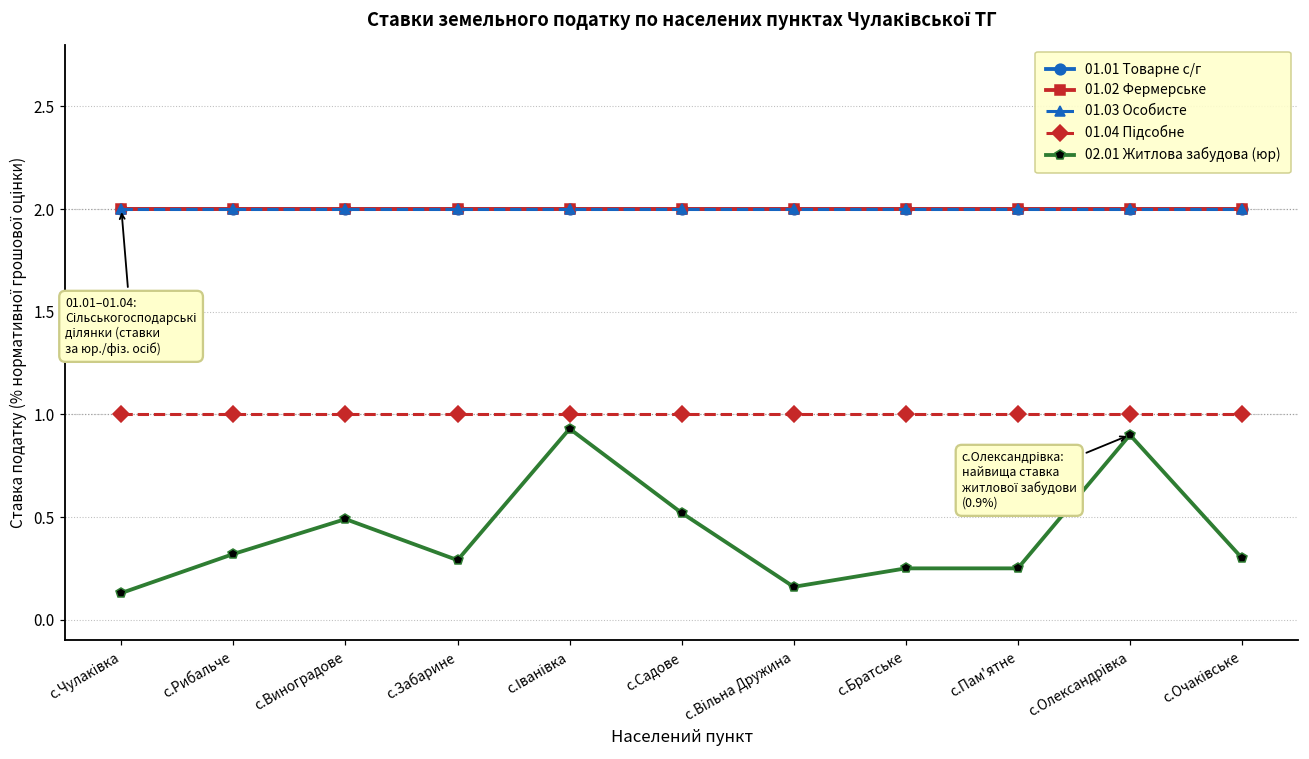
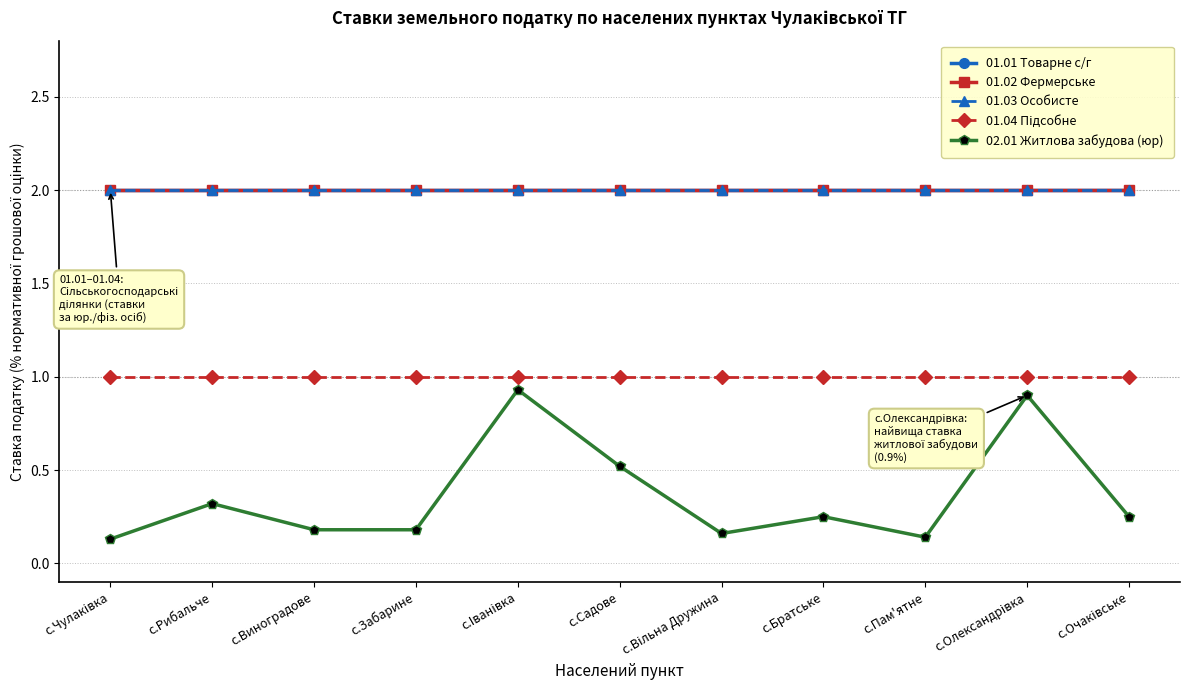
  {
    "01.03 Особисте": {
      "с.Рибальче": 2.00,
      "с.Виноградове": 2.00,
      "с.Забарине": 2.00,
      "с.Іванівка": 2.00,
      "с.Садове": 2.00,
      "с.Вільна Дружина": 2.00,
      "с.Братське": 2.00,
      "с.Пам'ятне": 2.00,
      "с.Олександрівка": 2.00,
      "с.Очаківське": 2.00
    },
    "01.04 Підсобне": {
      "с.Чулаківка": 1.00,
      "с.Рибальче": 1.00,
      "с.Виноградове": 1.00,
      "с.Забарине": 1.00,
      "с.Іванівка": 1.00,
      "с.Садове": 1.00,
      "с.Вільна Дружина": 1.00,
      "с.Братське": 1.00,
      "с.Пам'ятне": 1.00,
      "с.Олександрівка": 1.00,
      "с.Очаківське": 1.00
    },
    "02.01 Житлова забудова (юр)": {
      "с.Чулаківка": 0.13,
      "с.Рибальче": 0.32,
-     "с.Виноградове": 0.49,
-     "с.Забарине": 0.29,
+     "с.Виноградове": 0.18,
+     "с.Забарине": 0.18,
      "с.Іванівка": 0.93,
      "с.Садове": 0.52,
      "с.Вільна Дружина": 0.16,
      "с.Братське": 0.25,
-     "с.Пам'ятне": 0.25,
-     "с.Очаківське": 0.30
+     "с.Пам'ятне": 0.14,
+     "с.Очаківське": 0.25
    }
  }
